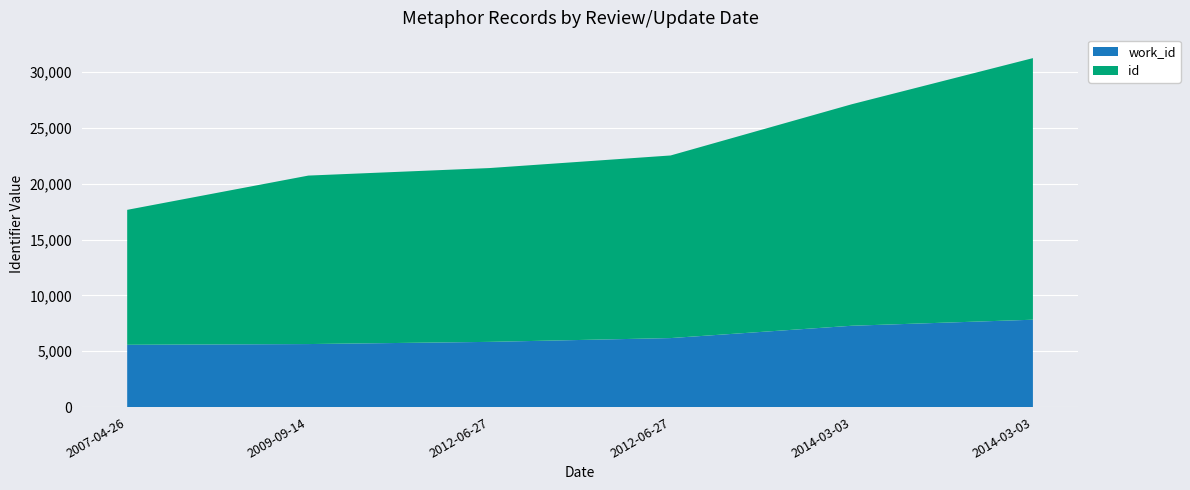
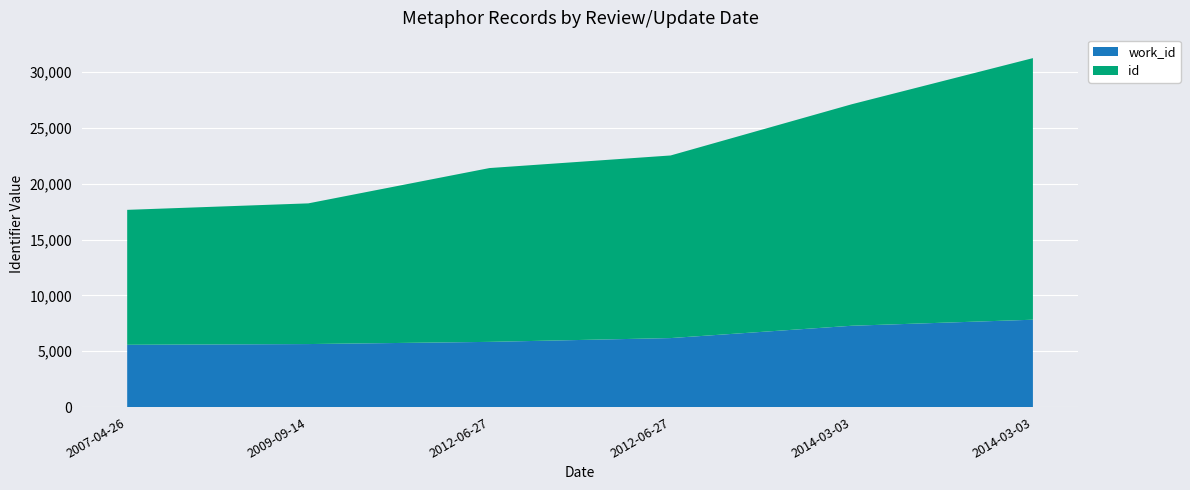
  {
    "id": {
      "2007-04-26": "12,100",
-     "2009-09-14": "15,100"
+     "2009-09-14": "12,600"
    }
  }
